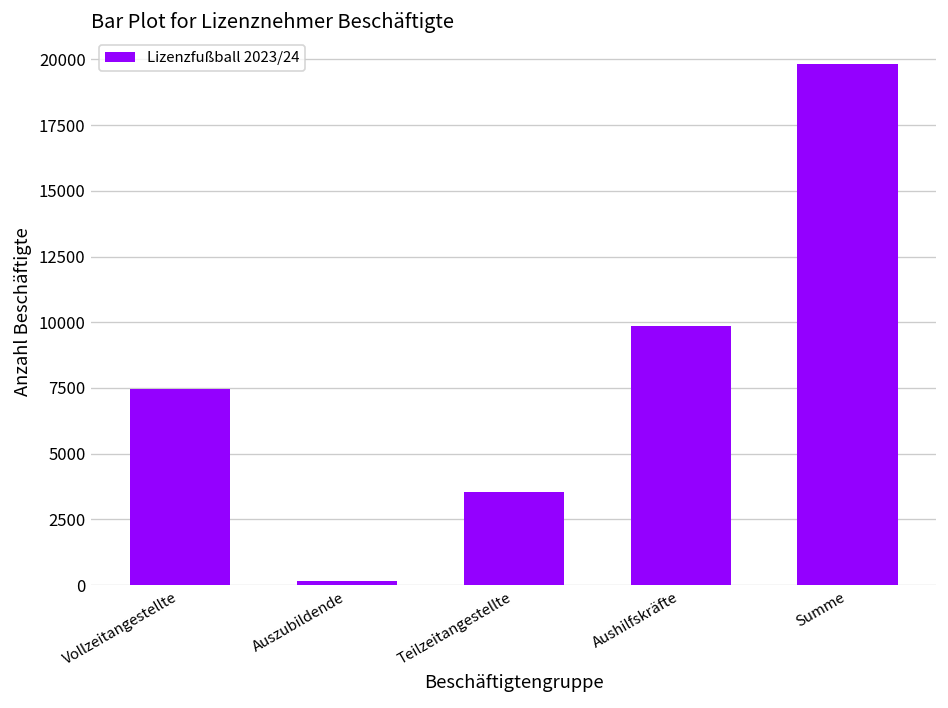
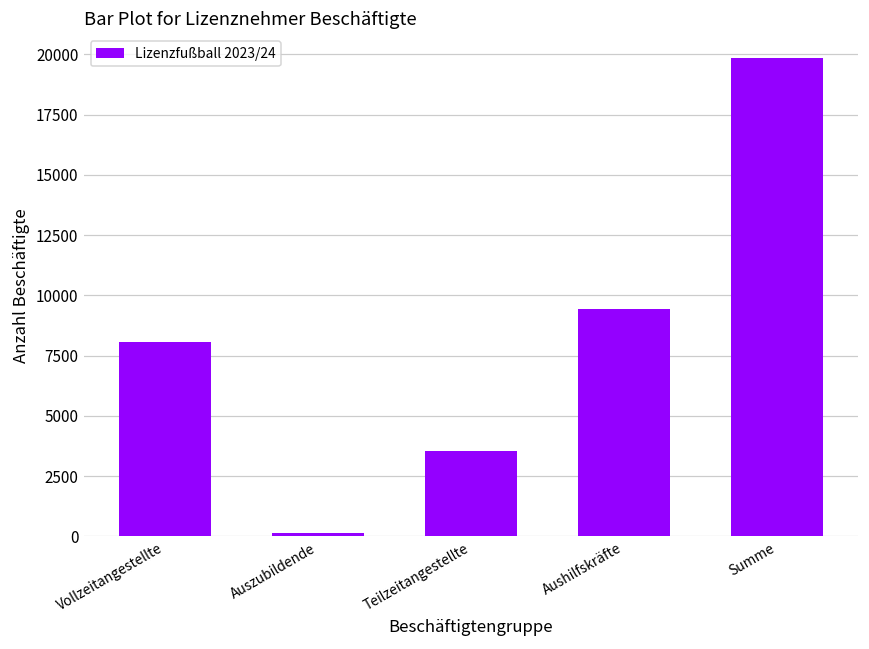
  {
-   "Vollzeitangestellte": 7400,
+   "Vollzeitangestellte": 8100,
    "Auszubildende": 100,
    "Teilzeitangestellte": 3500,
-   "Aushilfskräfte": 9800,
+   "Aushilfskräfte": 9400,
    "Summe": 19800
  }
